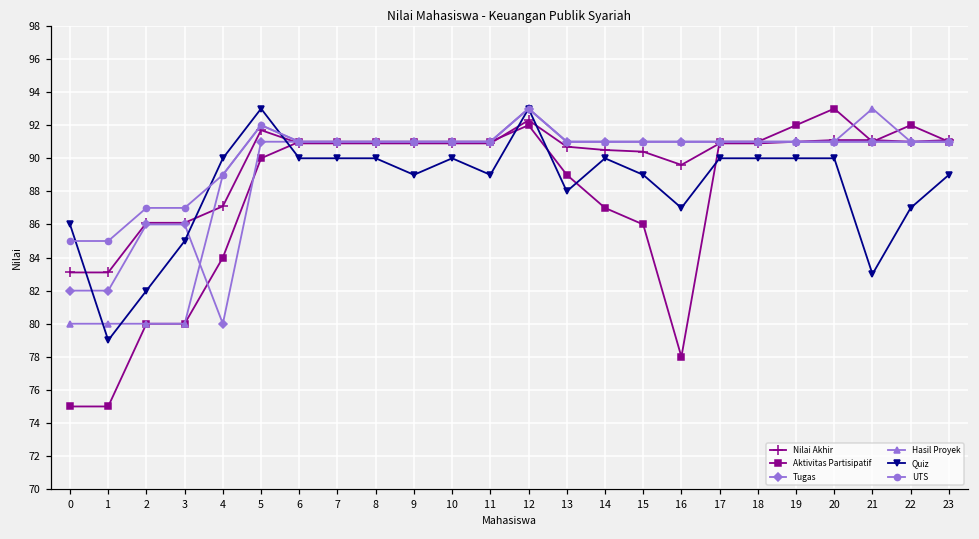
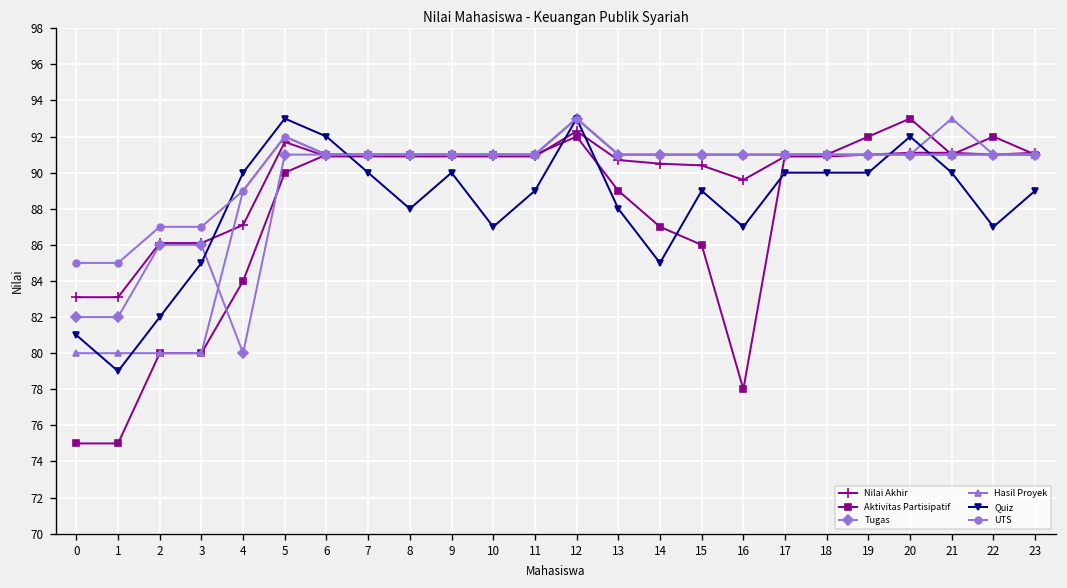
  {
    "Quiz": {
-     "0": 86,
+     "0": 81,
      "1": 79,
      "2": 82,
      "3": 85,
      "4": 90,
      "5": 93,
-     "6": 90,
+     "6": 92,
      "7": 90,
-     "8": 90,
-     "9": 89,
-     "10": 90,
+     "8": 88,
+     "9": 90,
+     "10": 87,
      "11": 89,
      "13": 88,
-     "14": 90,
+     "14": 85,
      "15": 89,
      "16": 87,
      "17": 90,
      "18": 90,
      "19": 90,
-     "20": 90,
-     "21": 83,
+     "20": 92,
+     "21": 90,
      "22": 87,
      "23": 89
    }
  }
